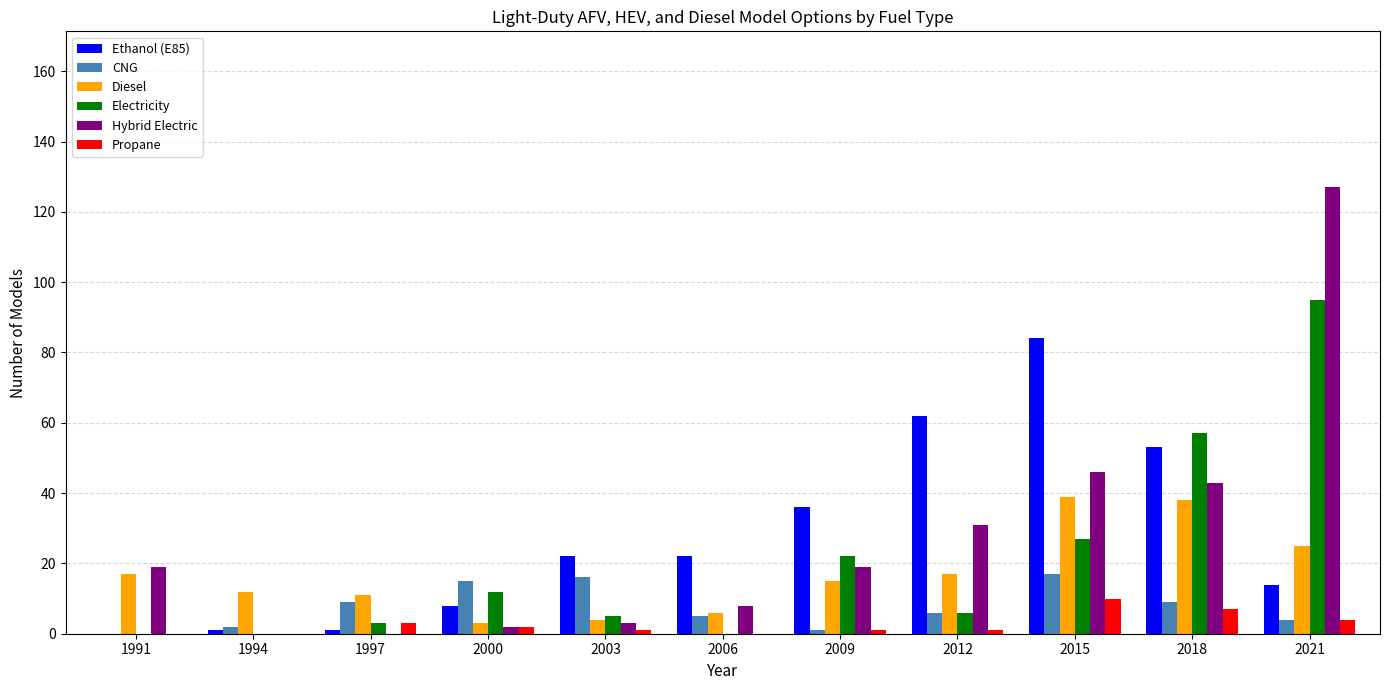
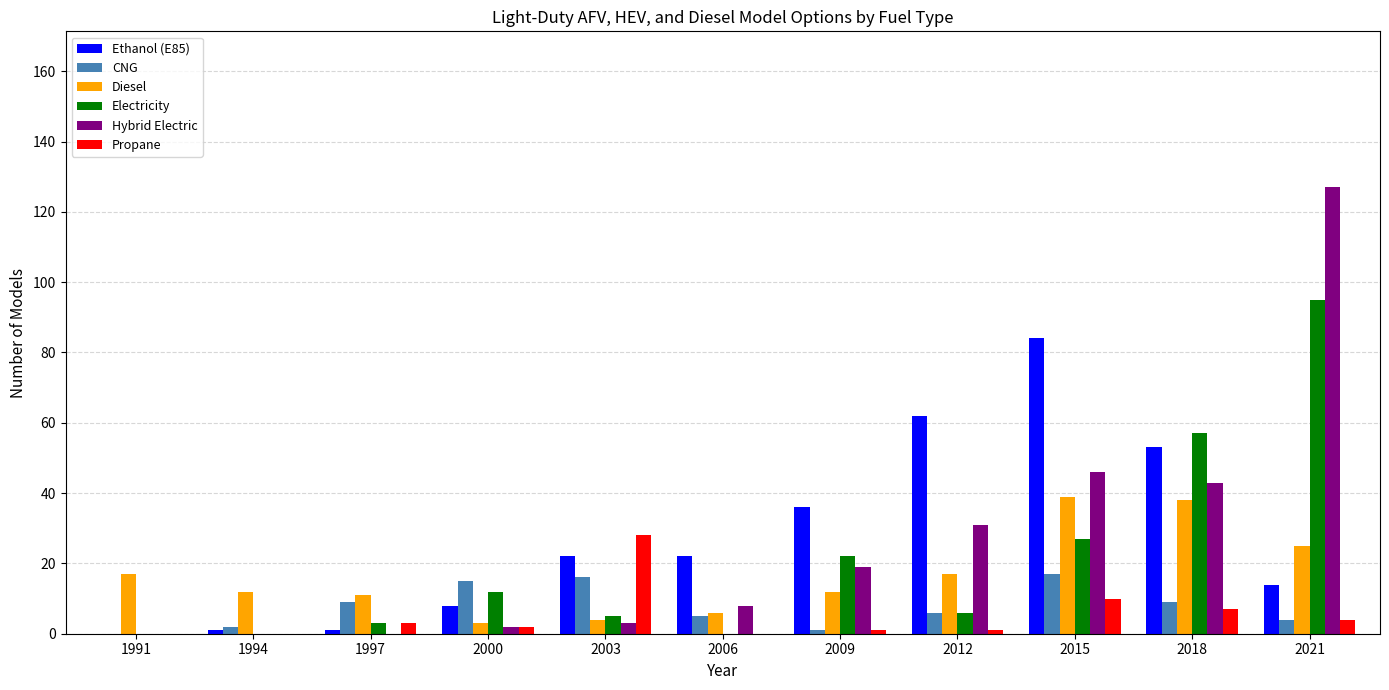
  {
    "Ethanol (E85)": {
      "1991": 0,
      "1994": 1,
      "1997": 1,
      "2000": 8,
      "2003": 22,
      "2006": 22,
      "2009": 36,
      "2012": 62,
      "2015": 84,
      "2018": 53,
      "2021": 14
    },
    "CNG": {
      "1991": 0,
      "1994": 2,
      "1997": 9,
      "2000": 15,
      "2003": 16,
      "2006": 5,
      "2009": 1,
      "2012": 6,
      "2015": 17,
      "2018": 9,
      "2021": 4
    },
    "Diesel": {
      "1991": 17,
      "1994": 12,
      "1997": 11,
      "2000": 3,
      "2003": 4,
      "2006": 6,
-     "2009": 15,
+     "2009": 12,
      "2012": 17,
      "2015": 39,
      "2018": 38,
      "2021": 25
    },
    "Electricity": {
      "1991": 0,
      "1994": 0,
      "1997": 3,
      "2000": 12,
      "2003": 5,
      "2006": 0,
      "2009": 22,
      "2012": 6,
      "2015": 27,
      "2018": 57,
      "2021": 95
    },
    "Hybrid Electric": {
-     "1991": 19,
+     "1991": 0,
      "1994": 0,
      "1997": 0,
      "2000": 2,
      "2003": 3,
      "2006": 8,
      "2009": 19,
      "2012": 31,
      "2015": 46,
      "2018": 43,
      "2021": 127
    },
    "Propane": {
      "1991": 0,
      "1994": 0,
      "1997": 3,
      "2000": 2,
-     "2003": 1,
+     "2003": 28,
      "2006": 0,
      "2009": 1,
      "2012": 1,
      "2015": 10,
      "2018": 7,
      "2021": 4
    }
  }
